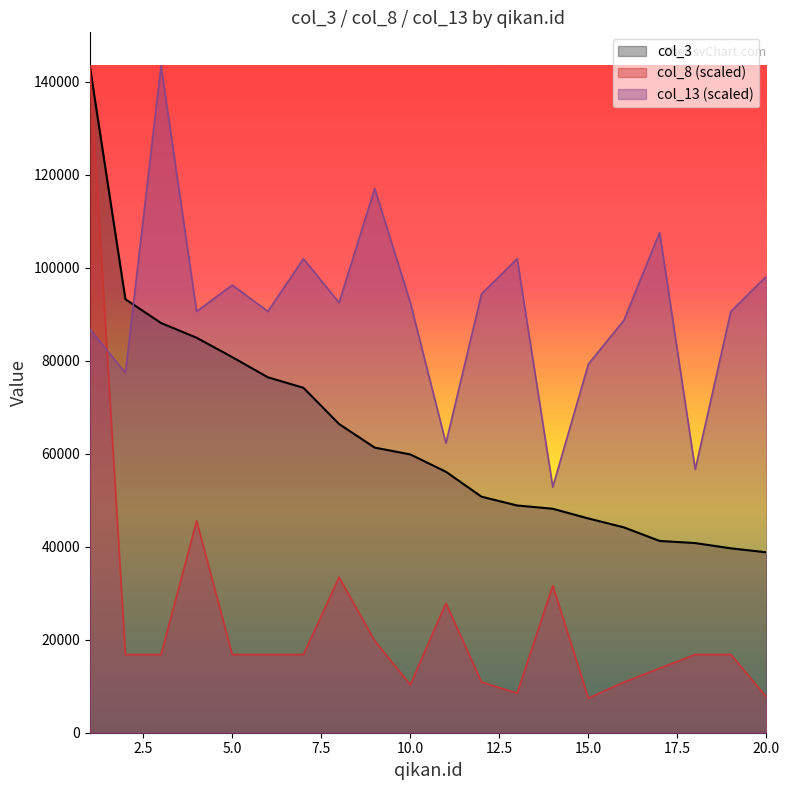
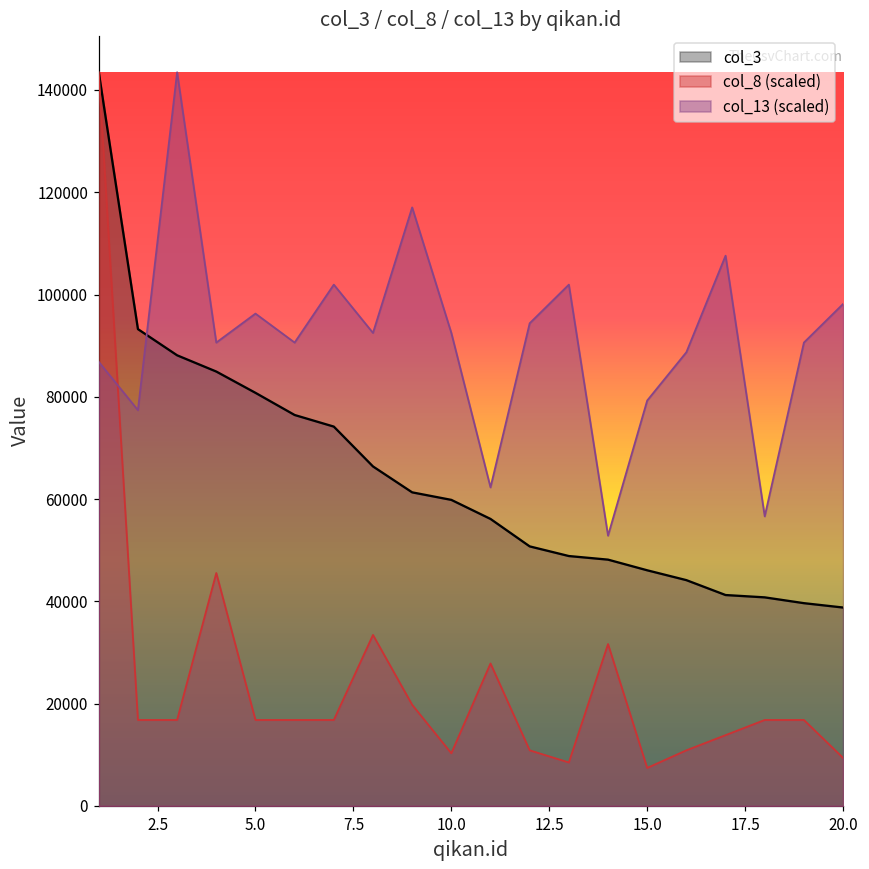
  {
    "col_8 (scaled)": {
      "5.0": 17000,
      "10.0": 10000,
      "15.0": 7000,
-     "20.0": 8000
+     "20.0": 9000
    }
  }
